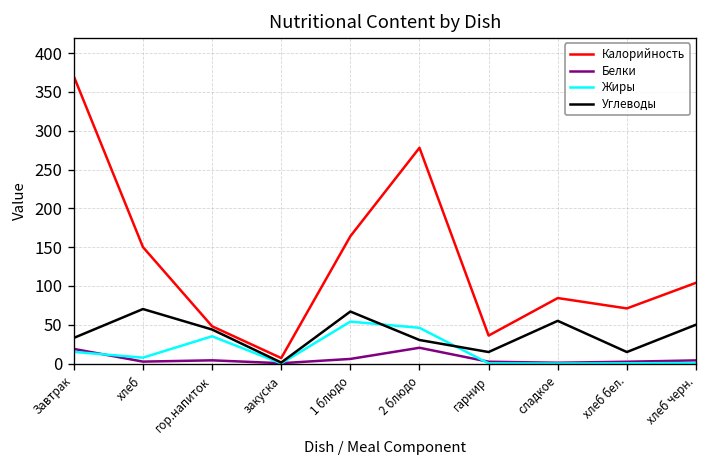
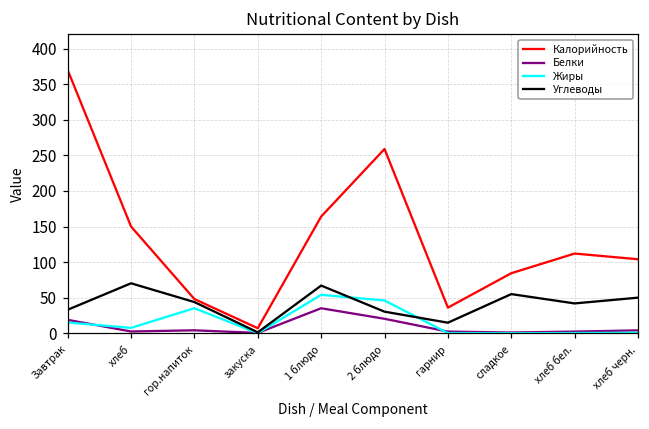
  {
    "Калорийность": {
      "Завтрак": 370,
      "хлеб": 150,
      "гор.напиток": 50,
      "закуска": 10,
      "1 блюдо": 160,
-     "2 блюдо": 280,
+     "2 блюдо": 260,
      "гарнир": 40,
      "сладкое": 80,
-     "хлеб бел.": 70,
+     "хлеб бел.": 110,
      "хлеб черн.": 100
    },
    "Белки": {
      "хлеб": 0,
      "гор.напиток": 0,
-     "1 блюдо": 10,
+     "1 блюдо": 40,
      "2 блюдо": 20
    },
    "Жиры": {
      "хлеб": 10,
      "гор.напиток": 40,
      "1 блюдо": 50,
      "2 блюдо": 50
    },
    "Углеводы": {
      "Завтрак": 30,
      "хлеб": 70,
      "гор.напиток": 40,
      "1 блюдо": 70,
      "2 блюдо": 30,
      "гарнир": 10,
      "сладкое": 60,
-     "хлеб бел.": 10,
+     "хлеб бел.": 40,
      "хлеб черн.": 50
    }
  }
